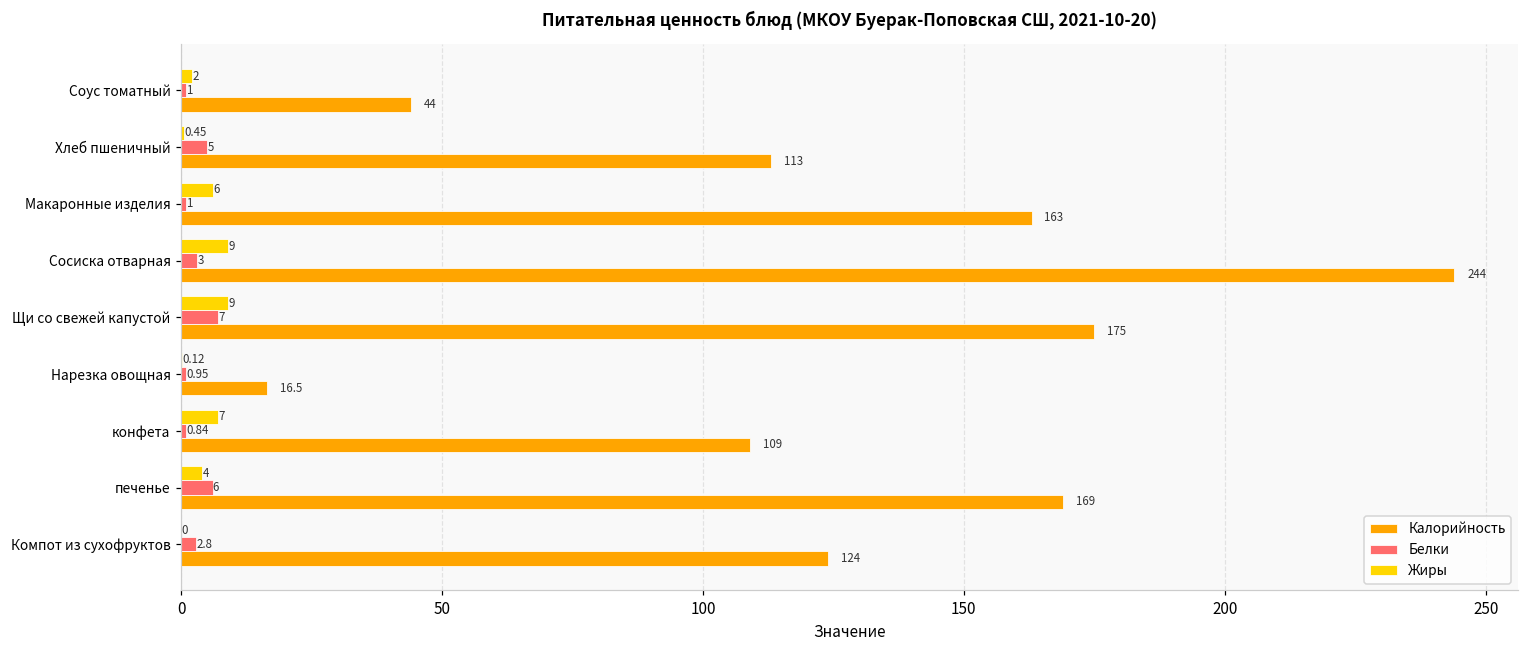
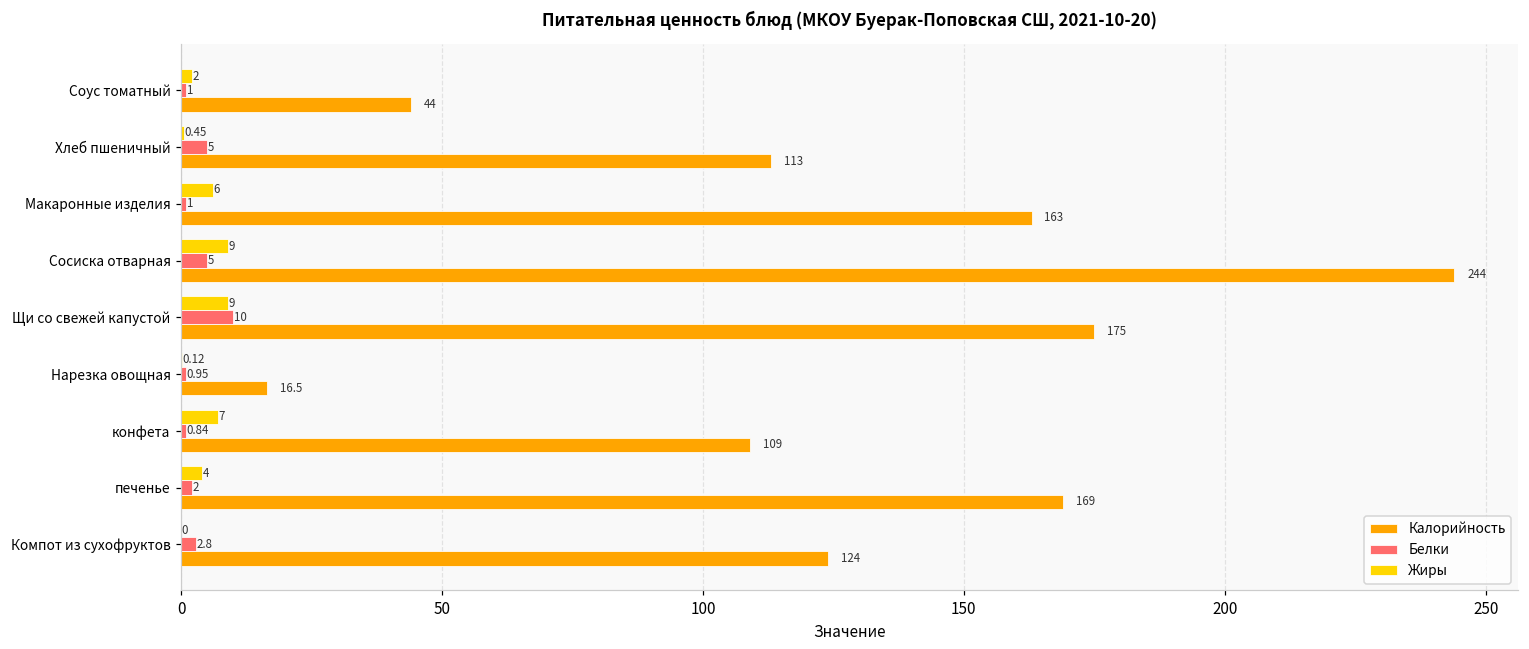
  {
    "Белки": {
      "Соус томатный": 1,
      "Хлеб пшеничный": 5,
      "Макаронные изделия": 1,
-     "Сосиска отварная": 3,
-     "Щи со свежей капустой": 7,
+     "Сосиска отварная": 5,
+     "Щи со свежей капустой": 10,
      "Нарезка овощная": 0.95,
      "конфета": 0.84,
-     "печенье": 6,
+     "печенье": 2,
      "Компот из сухофруктов": 2.8
    }
  }
